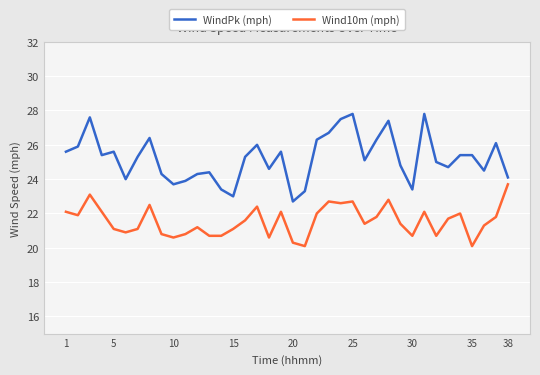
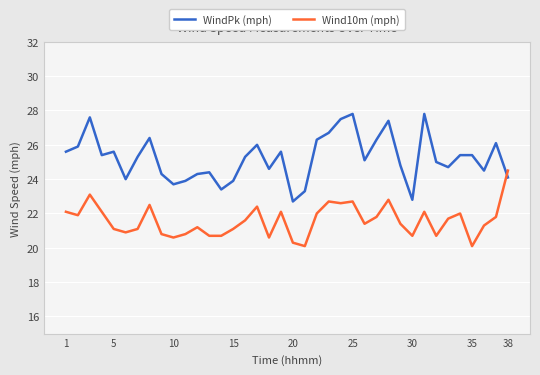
  {
    "WindPk (mph)": {
      "1": 25.6,
      "5": 25.6,
      "10": 23.7,
-     "15": 23.0,
+     "15": 23.9,
      "20": 22.7,
      "25": 27.8,
-     "30": 23.4,
+     "30": 22.8,
      "35": 25.4,
      "38": 24.1
    },
    "Wind10m (mph)": {
      "1": 22.1,
      "5": 21.1,
      "10": 20.6,
      "15": 21.1,
      "20": 20.3,
      "25": 22.7,
      "30": 20.7,
      "35": 20.1,
-     "38": 23.7
+     "38": 24.5
    }
  }
